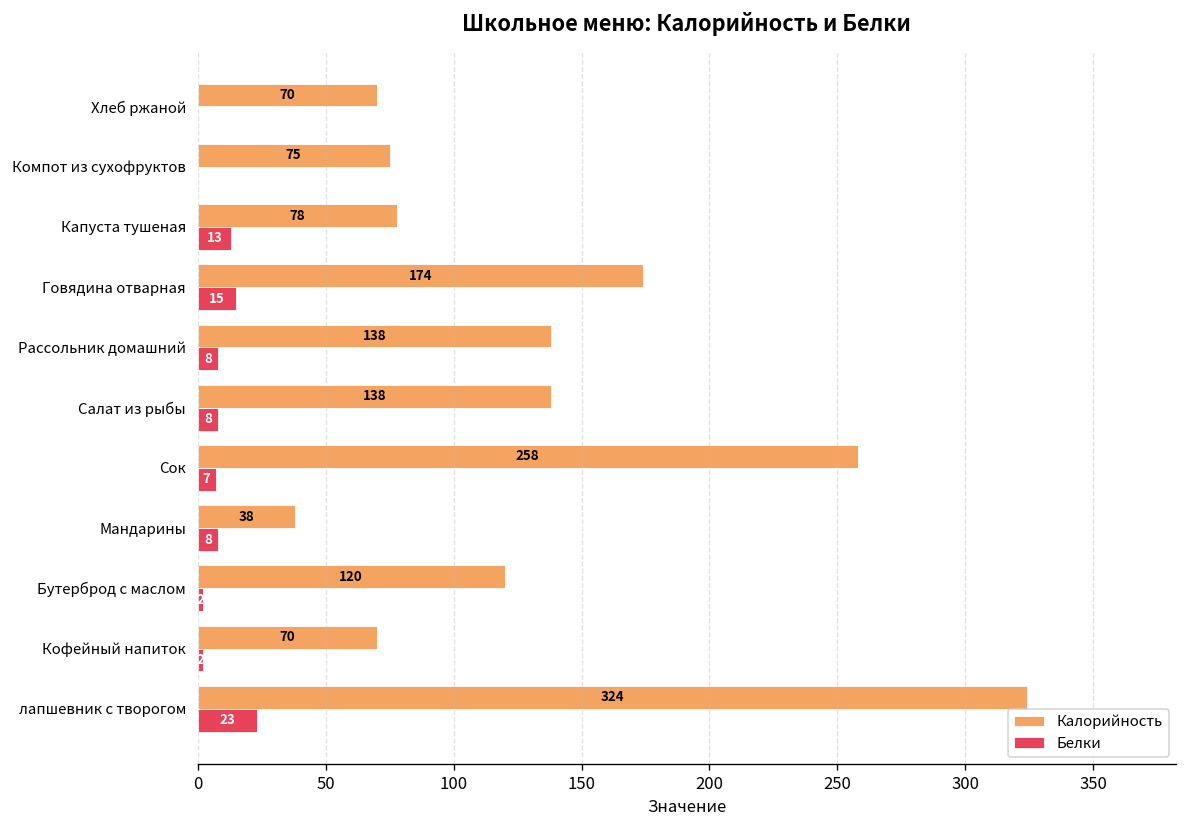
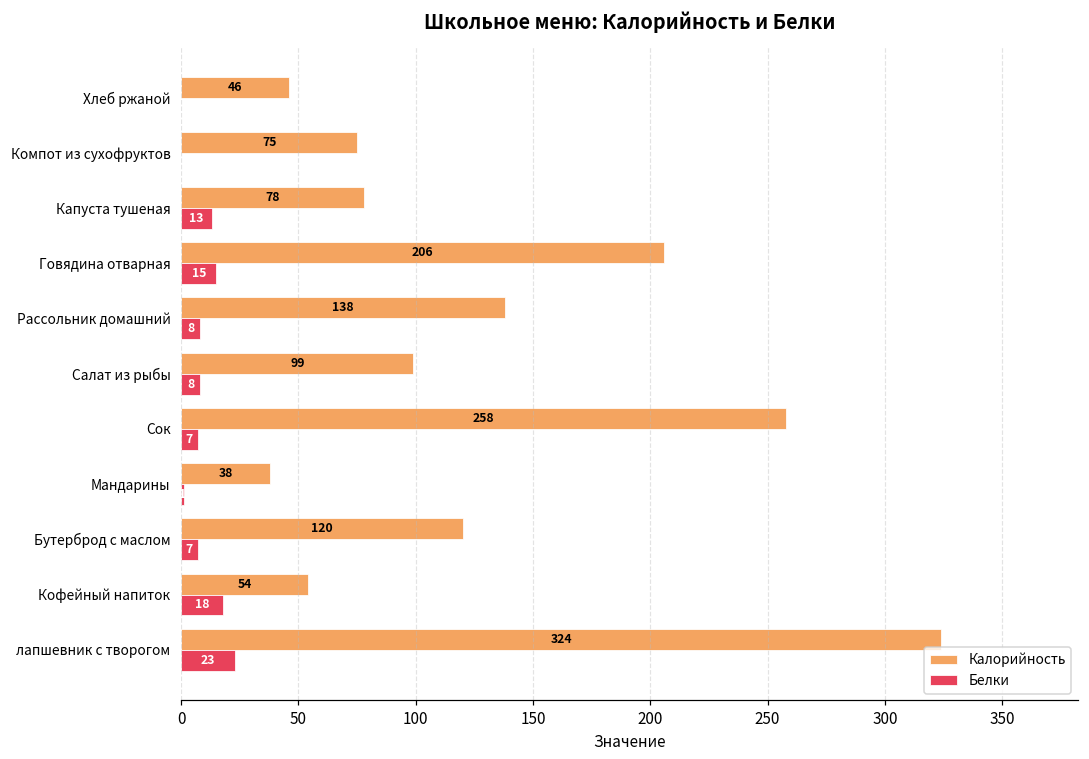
  {
    "Калорийность": {
-     "Хлеб ржаной": 70,
+     "Хлеб ржаной": 46,
      "Компот из сухофруктов": 75,
      "Капуста тушеная": 78,
-     "Говядина отварная": 174,
+     "Говядина отварная": 206,
      "Рассольник домашний": 138,
-     "Салат из рыбы": 138,
+     "Салат из рыбы": 99,
      "Сок": 258,
      "Мандарины": 38,
      "Бутерброд с маслом": 120,
-     "Кофейный напиток": 70,
+     "Кофейный напиток": 54,
      "лапшевник с творогом": 324
    },
    "Белки": {
      "Хлеб ржаной": 0,
      "Компот из сухофруктов": 0,
-     "Мандарины": 8,
-     "Бутерброд с маслом": 2,
-     "Кофейный напиток": 2
+     "Мандарины": 1,
+     "Бутерброд с маслом": 7,
+     "Кофейный напиток": 18
    }
  }
